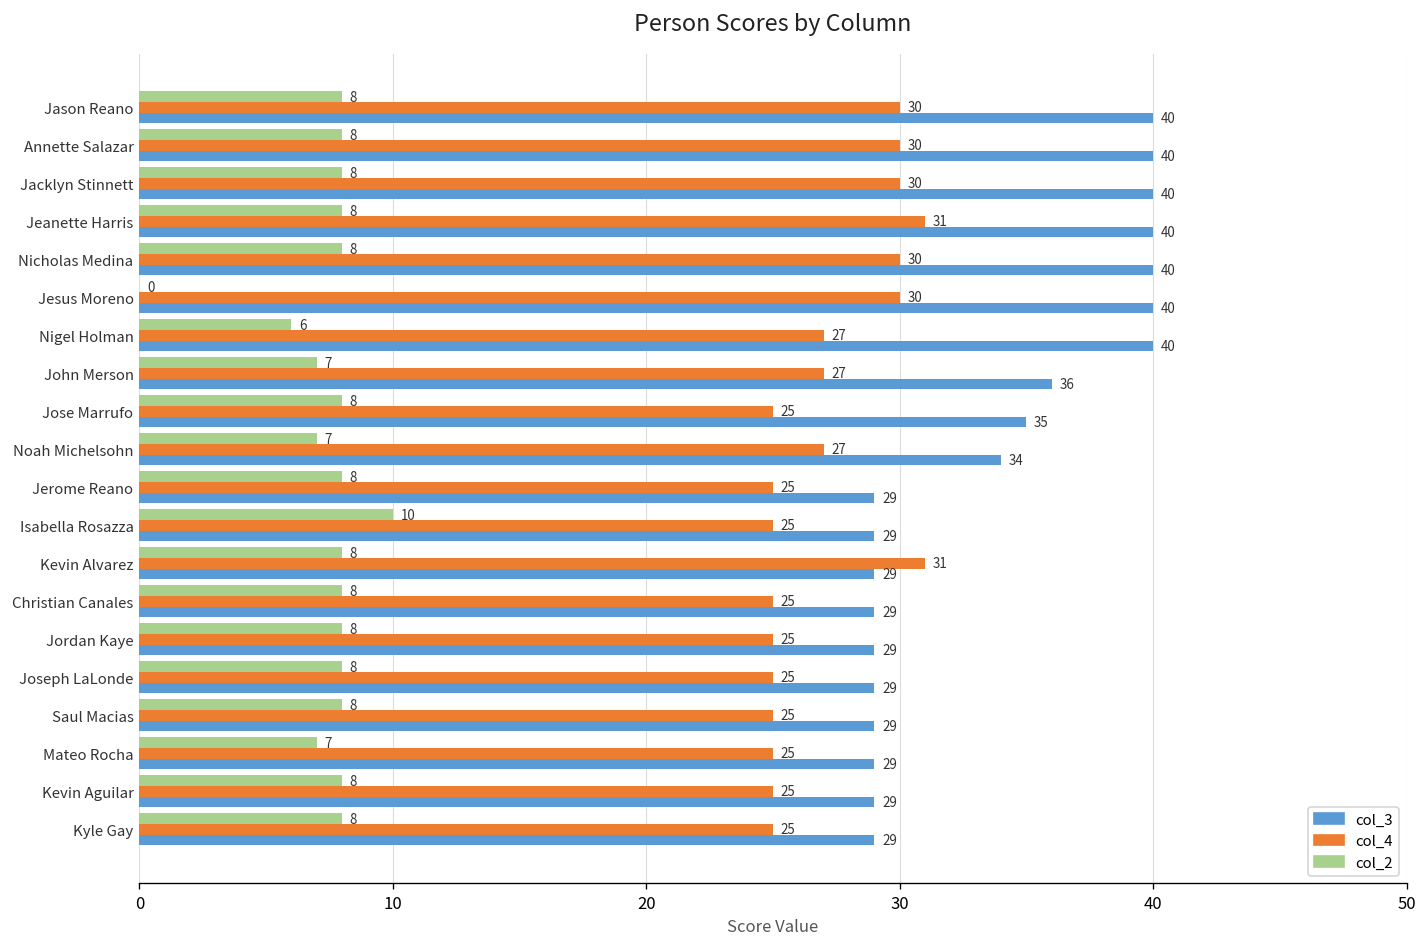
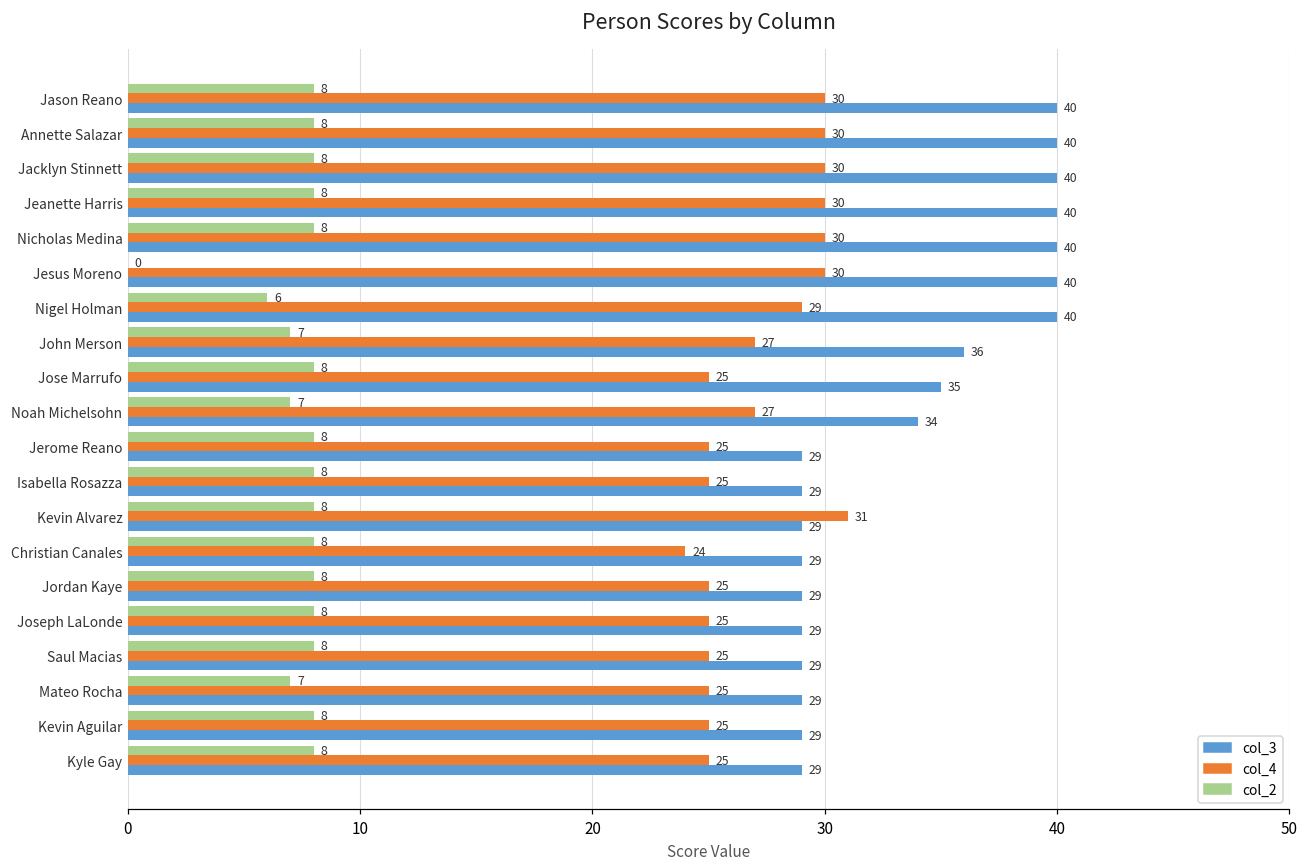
  {
    "col_3": {
      "Jason Reano": 40,
      "Annette Salazar": 40,
      "Jacklyn Stinnett": 40,
      "Jeanette Harris": 40,
      "Nicholas Medina": 40,
      "Jesus Moreno": 40,
      "Nigel Holman": 40,
      "John Merson": 36,
      "Jose Marrufo": 35,
      "Noah Michelsohn": 34,
      "Jerome Reano": 29,
      "Isabella Rosazza": 29,
      "Kevin Alvarez": 29,
      "Christian Canales": 29,
      "Jordan Kaye": 29,
      "Joseph LaLonde": 29,
      "Saul Macias": 29,
      "Mateo Rocha": 29,
      "Kevin Aguilar": 29,
      "Kyle Gay": 29
    },
    "col_4": {
      "Jason Reano": 30,
      "Annette Salazar": 30,
      "Jacklyn Stinnett": 30,
-     "Jeanette Harris": 31,
+     "Jeanette Harris": 30,
      "Nicholas Medina": 30,
      "Jesus Moreno": 30,
-     "Nigel Holman": 27,
+     "Nigel Holman": 29,
      "John Merson": 27,
      "Jose Marrufo": 25,
      "Noah Michelsohn": 27,
      "Jerome Reano": 25,
      "Isabella Rosazza": 25,
      "Kevin Alvarez": 31,
-     "Christian Canales": 25,
+     "Christian Canales": 24,
      "Jordan Kaye": 25,
      "Joseph LaLonde": 25,
      "Saul Macias": 25,
      "Mateo Rocha": 25,
      "Kevin Aguilar": 25,
      "Kyle Gay": 25
    },
    "col_2": {
      "Jason Reano": 8,
      "Annette Salazar": 8,
      "Jacklyn Stinnett": 8,
      "Jeanette Harris": 8,
      "Nicholas Medina": 8,
      "Jesus Moreno": 0,
      "Nigel Holman": 6,
      "John Merson": 7,
      "Jose Marrufo": 8,
      "Noah Michelsohn": 7,
      "Jerome Reano": 8,
-     "Isabella Rosazza": 10,
+     "Isabella Rosazza": 8,
      "Kevin Alvarez": 8,
      "Christian Canales": 8,
      "Jordan Kaye": 8,
      "Joseph LaLonde": 8,
      "Saul Macias": 8,
      "Mateo Rocha": 7,
      "Kevin Aguilar": 8,
      "Kyle Gay": 8
    }
  }
